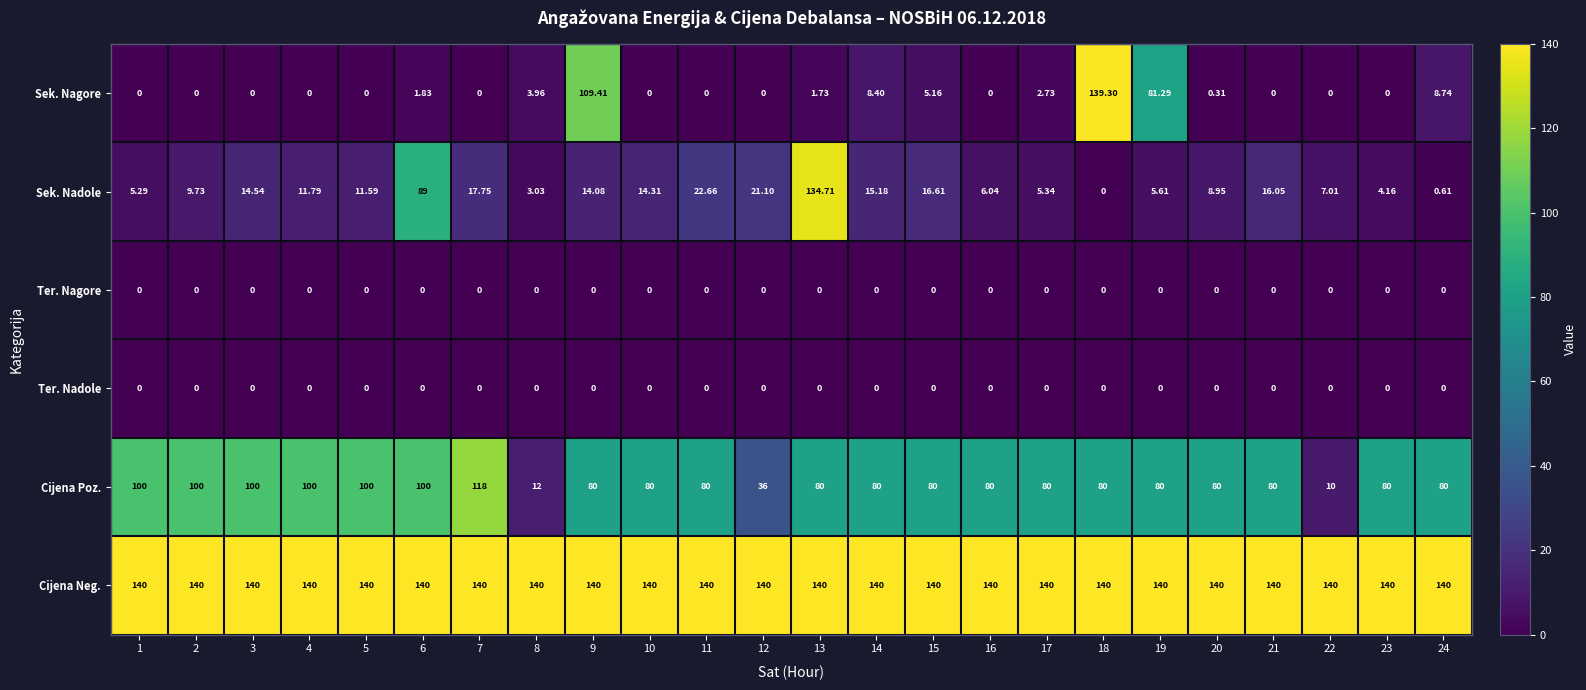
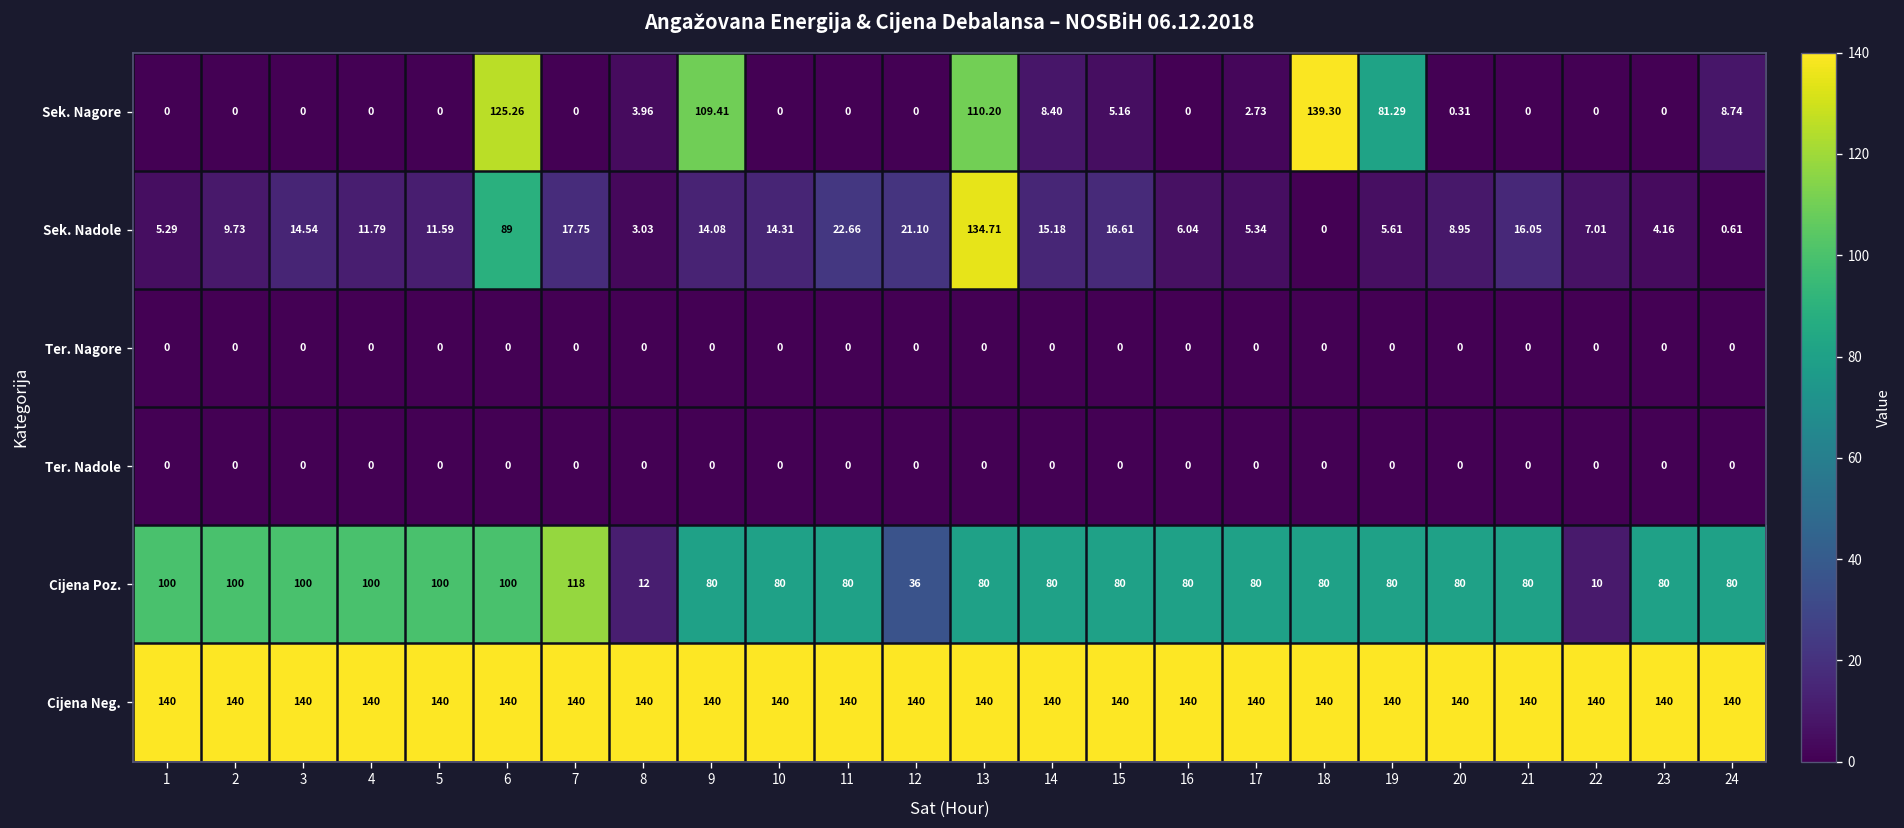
  {
    "Sek. Nagore": {
      "1": 0,
      "2": 0,
      "3": 0,
      "4": 0,
      "5": 0,
-     "6": 1.83,
+     "6": 125.26,
      "7": 0,
      "8": 3.96,
      "9": 109.41,
      "10": 0,
      "11": 0,
      "12": 0,
-     "13": 1.73,
+     "13": 110.20,
      "14": 8.40,
      "15": 5.16,
      "16": 0,
      "17": 2.73,
      "18": 139.30,
      "19": 81.29,
      "20": 0.31,
      "21": 0,
      "22": 0,
      "23": 0,
      "24": 8.74
    },
    "Sek. Nadole": {
      "1": 5.29,
      "2": 9.73,
      "3": 14.54,
      "4": 11.79,
      "5": 11.59,
      "6": 89,
      "7": 17.75,
      "8": 3.03,
      "9": 14.08,
      "10": 14.31,
      "11": 22.66,
      "12": 21.10,
      "13": 134.71,
      "14": 15.18,
      "15": 16.61,
      "16": 6.04,
      "17": 5.34,
      "18": 0,
      "19": 5.61,
      "20": 8.95,
      "21": 16.05,
      "22": 7.01,
      "23": 4.16,
      "24": 0.61
    },
    "Ter. Nagore": {
      "1": 0,
      "2": 0,
      "3": 0,
      "4": 0,
      "5": 0,
      "6": 0,
      "7": 0,
      "8": 0,
      "9": 0,
      "10": 0,
      "11": 0,
      "12": 0,
      "13": 0,
      "14": 0,
      "15": 0,
      "16": 0,
      "17": 0,
      "18": 0,
      "19": 0,
      "20": 0,
      "21": 0,
      "22": 0,
      "23": 0,
      "24": 0
    },
    "Ter. Nadole": {
      "1": 0,
      "2": 0,
      "3": 0,
      "4": 0,
      "5": 0,
      "6": 0,
      "7": 0,
      "8": 0,
      "9": 0,
      "10": 0,
      "11": 0,
      "12": 0,
      "13": 0,
      "14": 0,
      "15": 0,
      "16": 0,
      "17": 0,
      "18": 0,
      "19": 0,
      "20": 0,
      "21": 0,
      "22": 0,
      "23": 0,
      "24": 0
    },
    "Cijena Poz.": {
      "1": 100,
      "2": 100,
      "3": 100,
      "4": 100,
      "5": 100,
      "6": 100,
      "7": 118,
      "8": 12,
      "9": 80,
      "10": 80,
      "11": 80,
      "12": 36,
      "13": 80,
      "14": 80,
      "15": 80,
      "16": 80,
      "17": 80,
      "18": 80,
      "19": 80,
      "20": 80,
      "21": 80,
      "22": 10,
      "23": 80,
      "24": 80
    },
    "Cijena Neg.": {
      "1": 140,
      "2": 140,
      "3": 140,
      "4": 140,
      "5": 140,
      "6": 140,
      "7": 140,
      "8": 140,
      "9": 140,
      "10": 140,
      "11": 140,
      "12": 140,
      "13": 140,
      "14": 140,
      "15": 140,
      "16": 140,
      "17": 140,
      "18": 140,
      "19": 140,
      "20": 140,
      "21": 140,
      "22": 140,
      "23": 140,
      "24": 140
    }
  }
